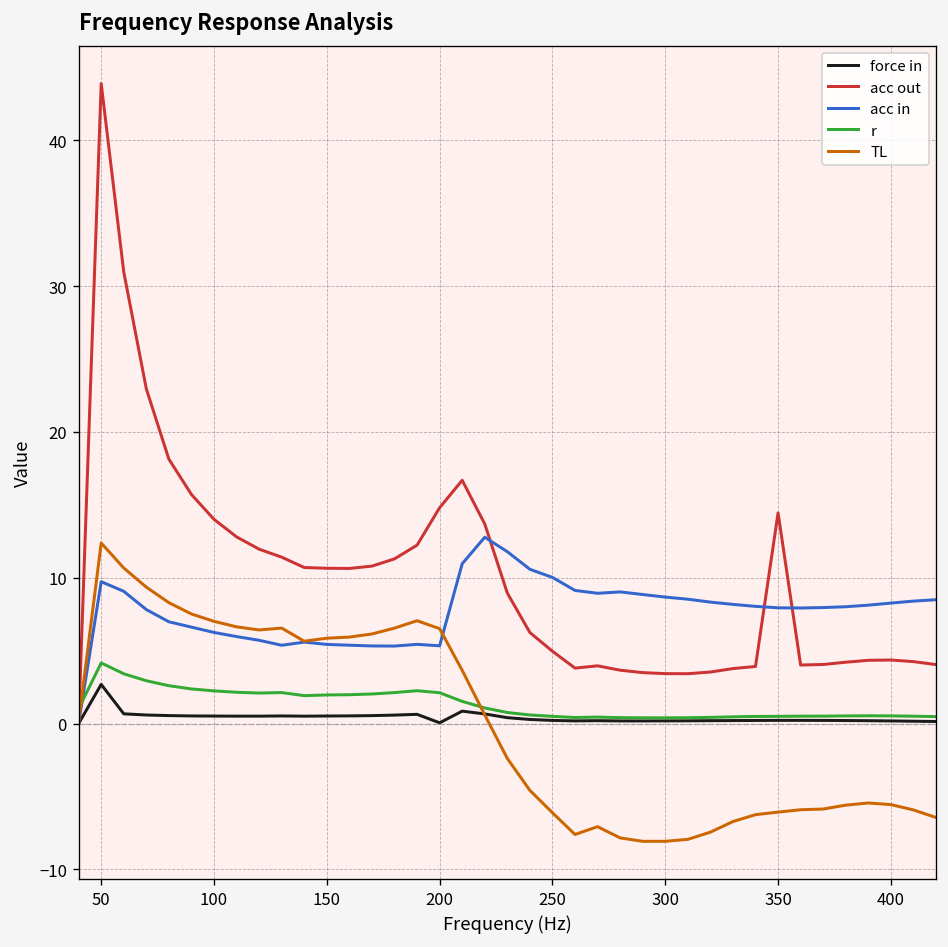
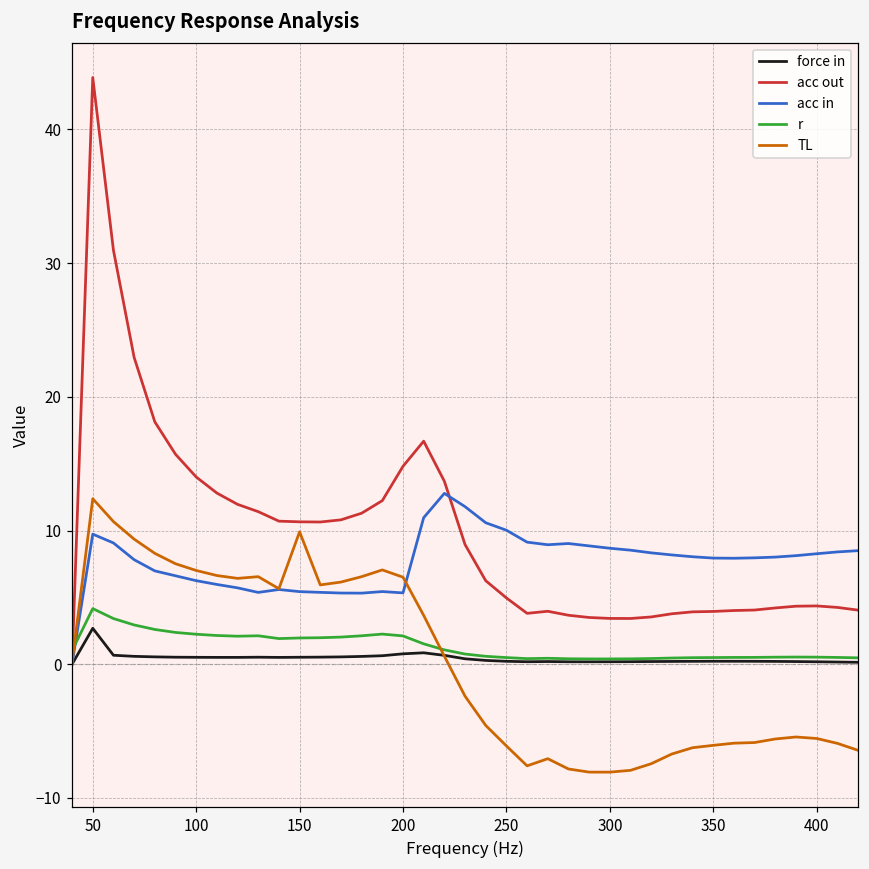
  {
    "force in": {
      "50": 2.7,
      "100": 0.5,
      "150": 0.5,
-     "200": 0.1,
+     "200": 0.8,
      "250": 0.2,
      "300": 0.2,
      "350": 0.2,
      "400": 0.2
    },
    "acc out": {
      "50": 43.9,
      "100": 14.0,
      "150": 10.6,
      "200": 14.8,
      "250": 5.0,
      "300": 3.4,
-     "350": 14.4,
+     "350": 3.9,
      "400": 4.4
    },
    "acc in": {
      "50": 9.7,
      "100": 6.2,
      "150": 5.4,
      "200": 5.3,
      "250": 10.0,
      "300": 8.7,
      "350": 7.9,
      "400": 8.3
    },
    "r": {
      "50": 4.2,
      "100": 2.2,
      "150": 2.0,
      "200": 2.1,
      "250": 0.5,
      "300": 0.4,
      "350": 0.5,
      "400": 0.5
    },
    "TL": {
      "50": 12.4,
      "100": 7.0,
-     "150": 5.9,
+     "150": 9.9,
      "200": 6.5,
      "250": -6.1,
      "300": -8.1,
      "350": -6.1,
      "400": -5.6
    }
  }
